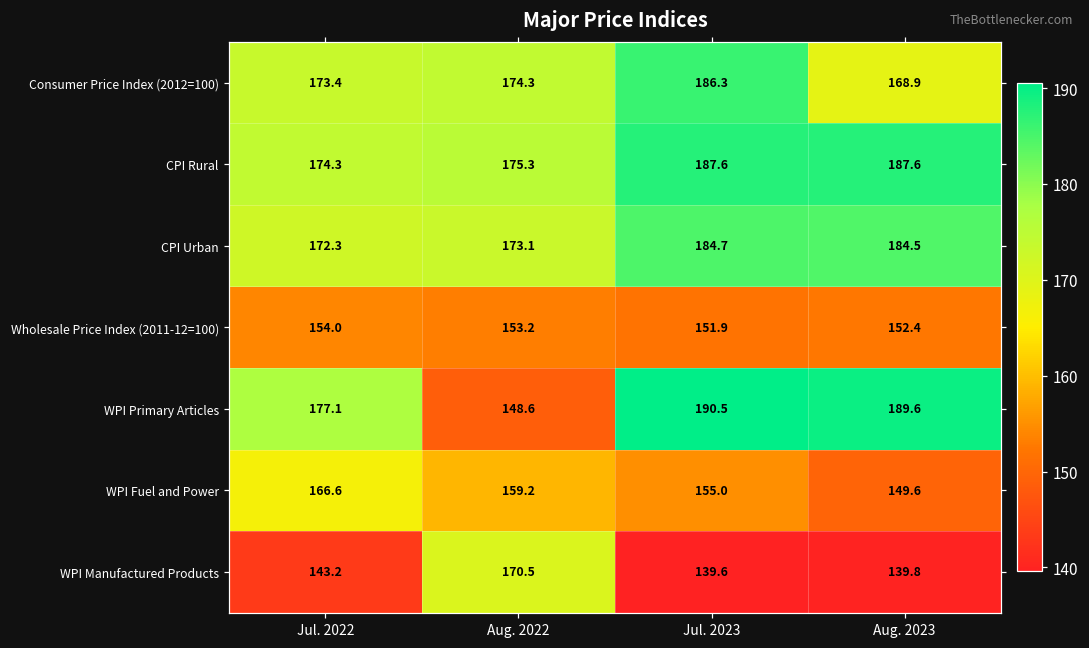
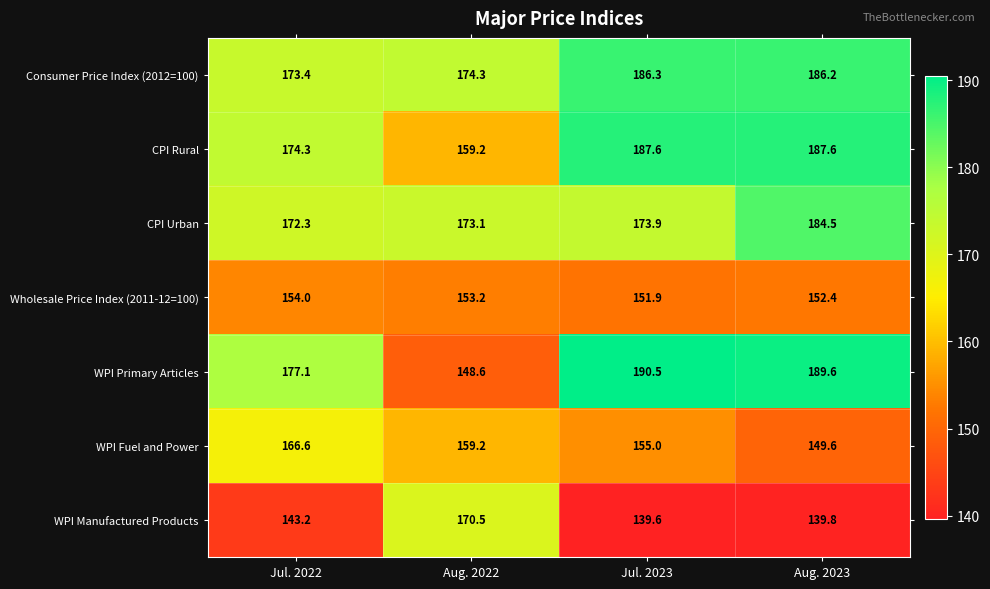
  {
    "Consumer Price Index (2012=100)": {
      "Jul. 2022": 173.4,
      "Aug. 2022": 174.3,
      "Jul. 2023": 186.3,
-     "Aug. 2023": 168.9
+     "Aug. 2023": 186.2
    },
    "CPI Rural": {
      "Jul. 2022": 174.3,
-     "Aug. 2022": 175.3,
+     "Aug. 2022": 159.2,
      "Jul. 2023": 187.6,
      "Aug. 2023": 187.6
    },
    "CPI Urban": {
      "Jul. 2022": 172.3,
      "Aug. 2022": 173.1,
-     "Jul. 2023": 184.7,
+     "Jul. 2023": 173.9,
      "Aug. 2023": 184.5
    },
    "Wholesale Price Index (2011-12=100)": {
      "Jul. 2022": 154.0,
      "Aug. 2022": 153.2,
      "Jul. 2023": 151.9,
      "Aug. 2023": 152.4
    },
    "WPI Primary Articles": {
      "Jul. 2022": 177.1,
      "Aug. 2022": 148.6,
      "Jul. 2023": 190.5,
      "Aug. 2023": 189.6
    },
    "WPI Fuel and Power": {
      "Jul. 2022": 166.6,
      "Aug. 2022": 159.2,
      "Jul. 2023": 155.0,
      "Aug. 2023": 149.6
    },
    "WPI Manufactured Products": {
      "Jul. 2022": 143.2,
      "Aug. 2022": 170.5,
      "Jul. 2023": 139.6,
      "Aug. 2023": 139.8
    }
  }
